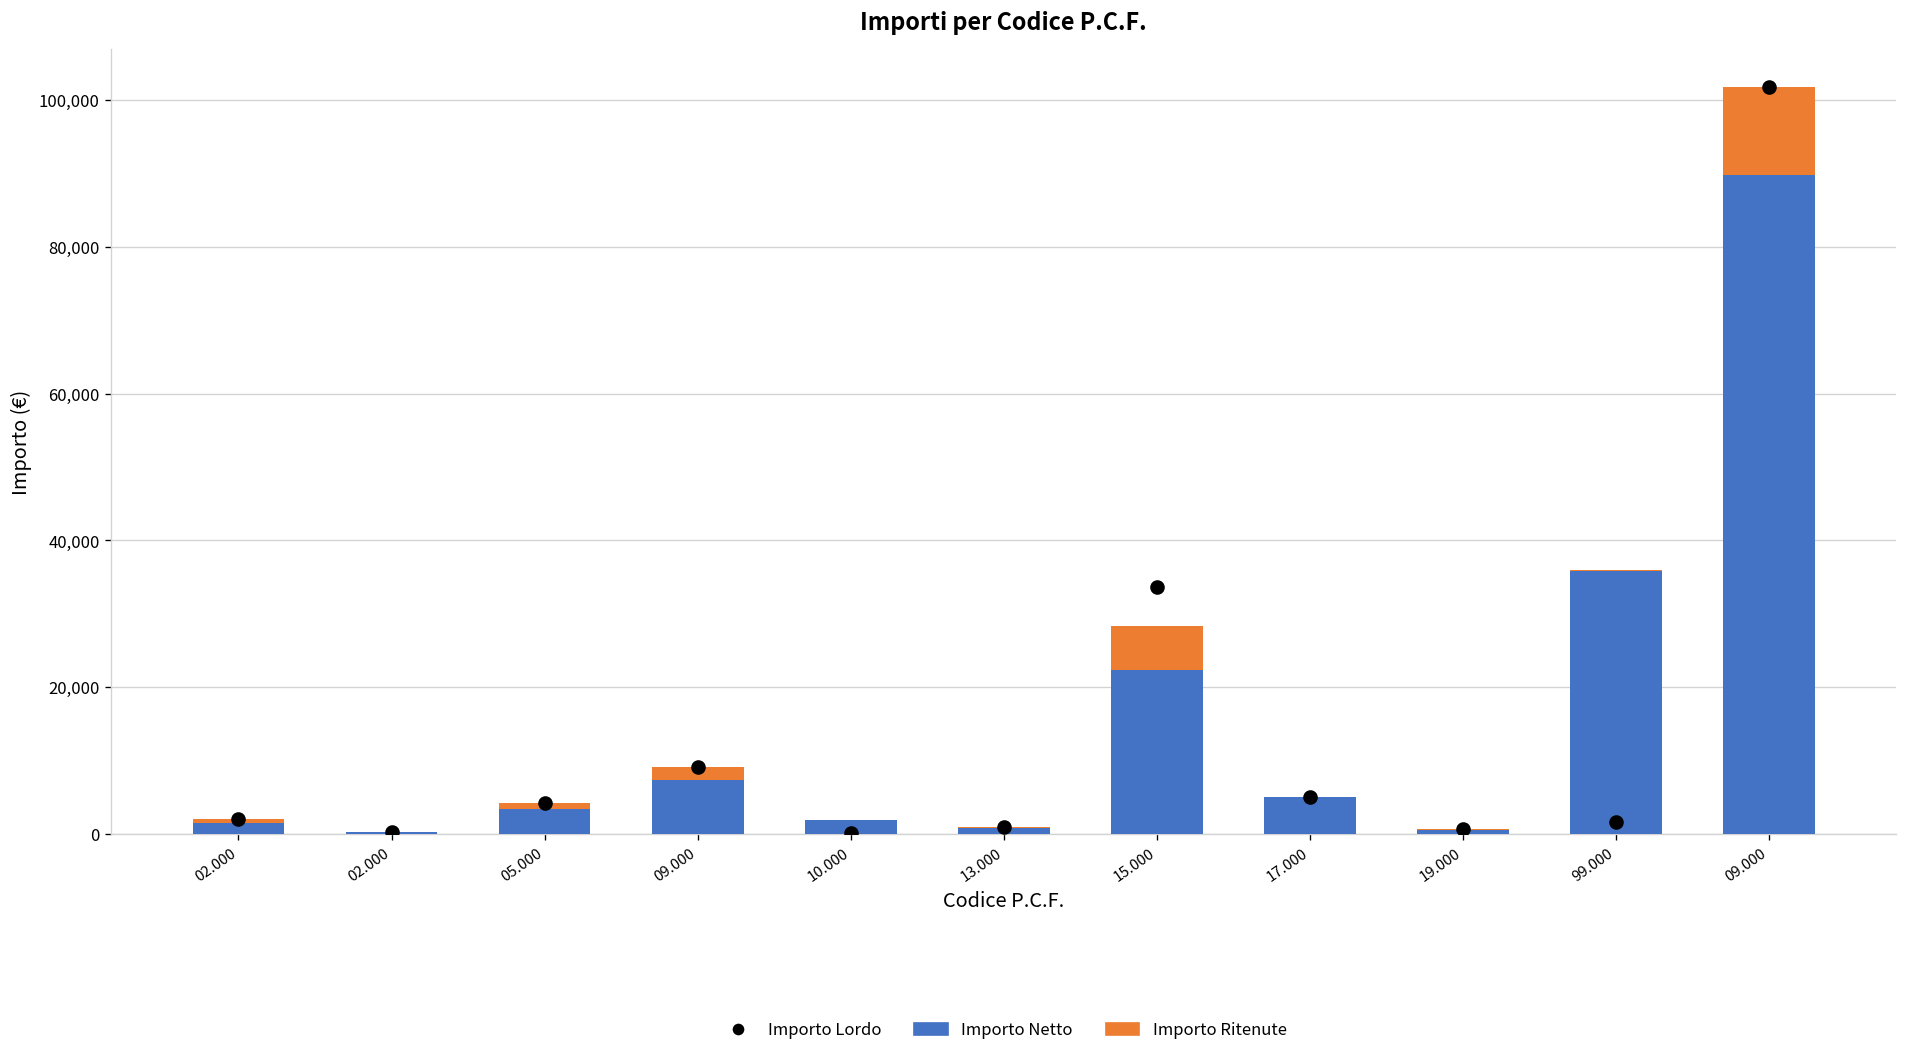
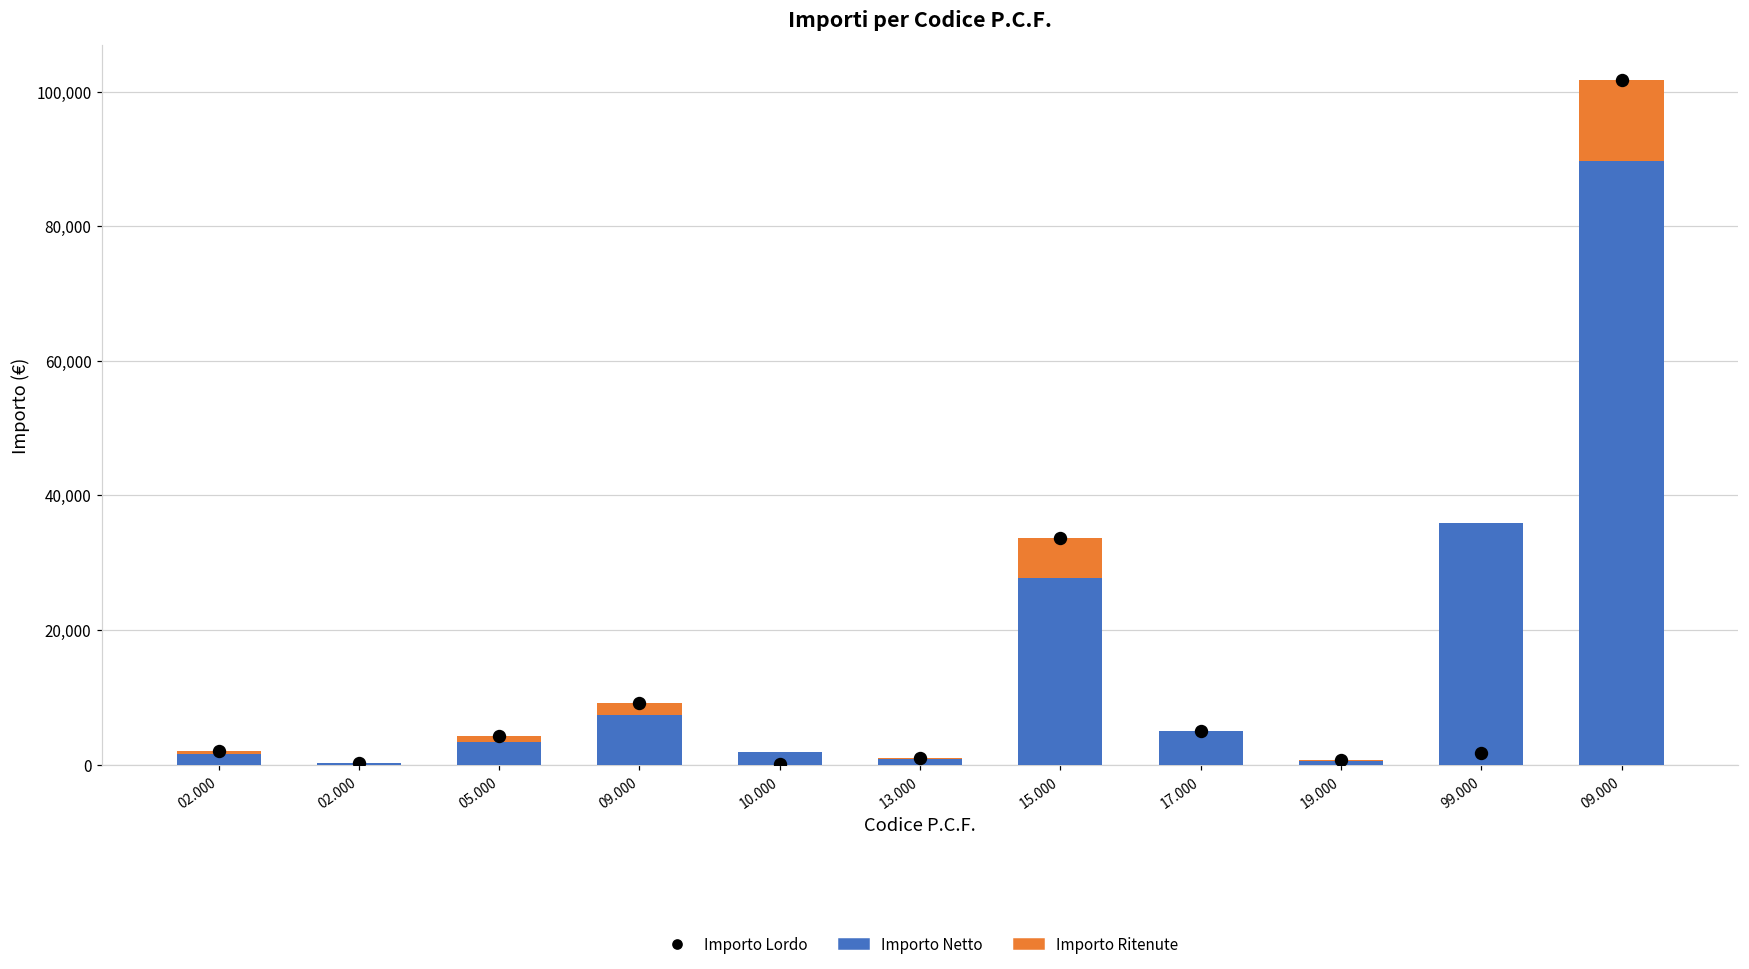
  {
    "Importo Netto": {
      "05.000": "3,000",
      "10.000": "2,000",
      "13.000": "1,000",
-     "15.000": "22,000",
+     "15.000": "28,000",
      "17.000": "5,000",
      "19.000": "1,000",
      "99.000": "36,000"
    },
    "Importo Ritenute": {
      "05.000": "1,000",
      "15.000": "6,000",
      "17.000": "0"
    }
  }
